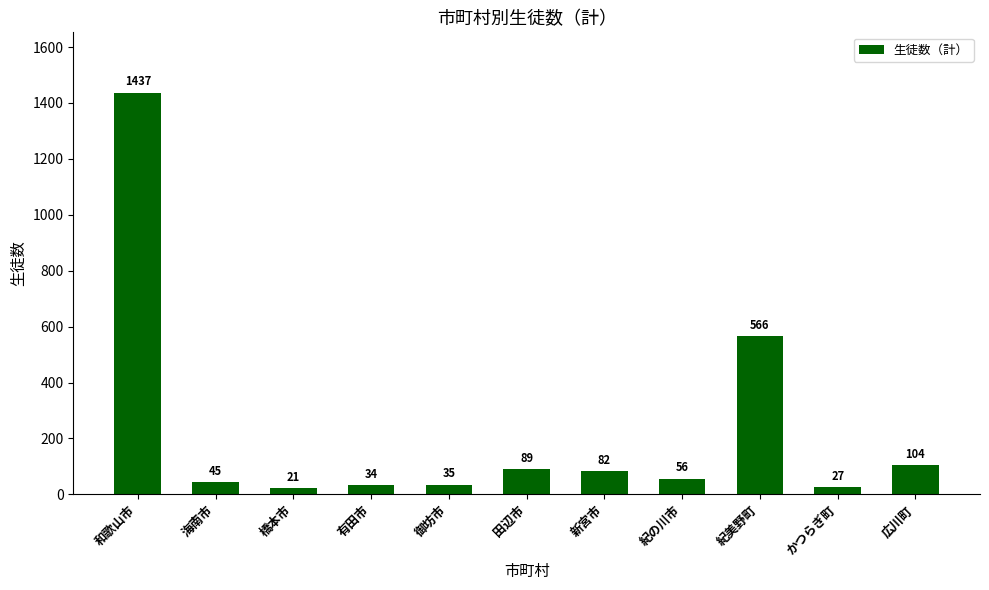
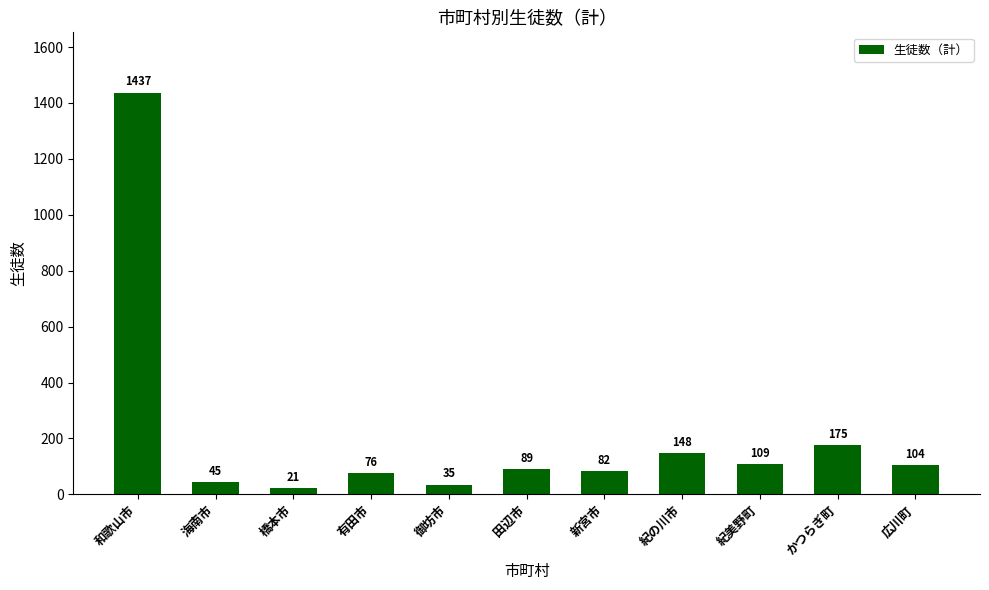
  {
    "和歌山市": 1437,
    "海南市": 45,
    "橋本市": 21,
-   "有田市": 34,
+   "有田市": 76,
    "御坊市": 35,
    "田辺市": 89,
    "新宮市": 82,
-   "紀の川市": 56,
-   "紀美野町": 566,
-   "かつらぎ町": 27,
+   "紀の川市": 148,
+   "紀美野町": 109,
+   "かつらぎ町": 175,
    "広川町": 104
  }
